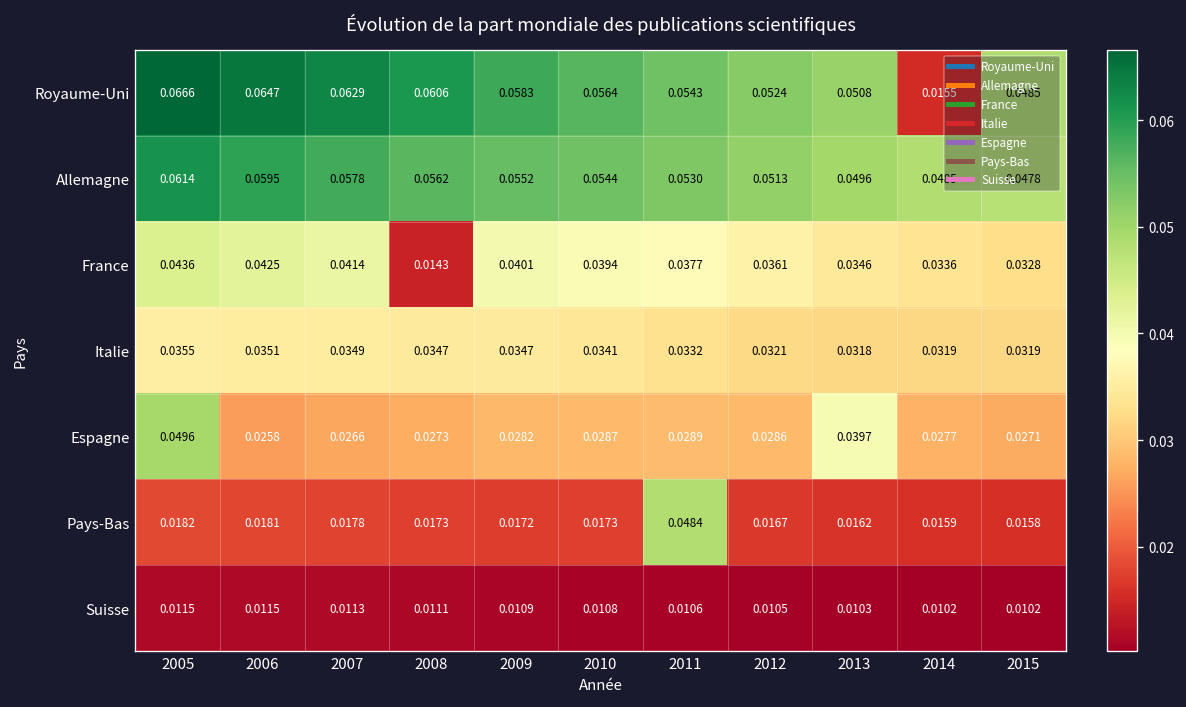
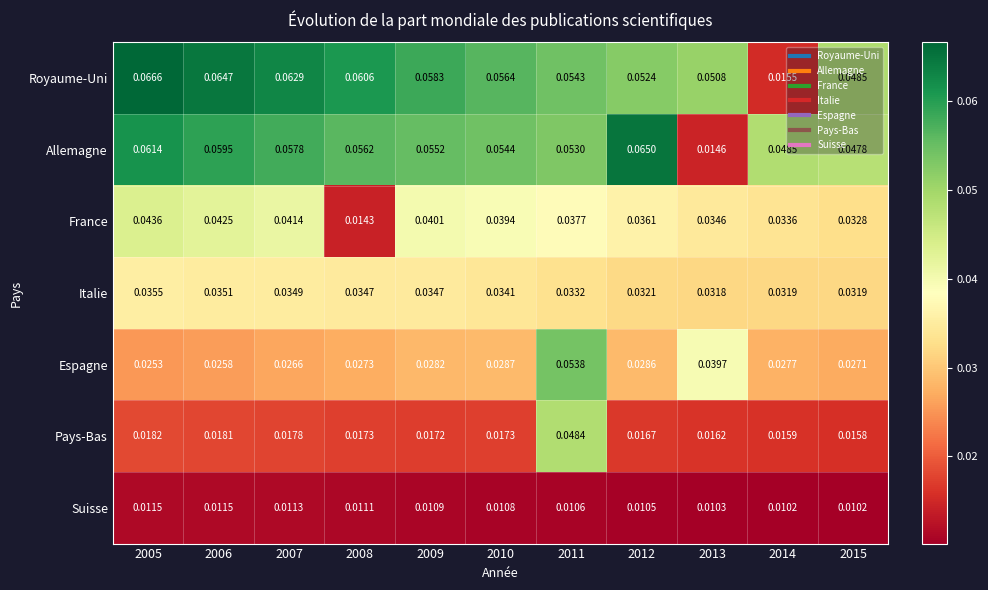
  {
    "Royaume-Uni": {
      "2005": 0.0666,
      "2006": 0.0647,
      "2007": 0.0629,
      "2008": 0.0606,
      "2009": 0.0583,
      "2010": 0.0564,
      "2011": 0.0543,
      "2012": 0.0524,
      "2013": 0.0508
    },
    "Allemagne": {
      "2005": 0.0614,
      "2006": 0.0595,
      "2007": 0.0578,
      "2008": 0.0562,
      "2009": 0.0552,
      "2010": 0.0544,
      "2011": 0.0530,
-     "2012": 0.0513,
-     "2013": 0.0496
+     "2012": 0.0650,
+     "2013": 0.0146
    },
    "France": {
      "2005": 0.0436,
      "2006": 0.0425,
      "2007": 0.0414,
      "2008": 0.0143,
      "2009": 0.0401,
      "2010": 0.0394,
      "2011": 0.0377,
      "2012": 0.0361,
      "2013": 0.0346,
      "2014": 0.0336,
      "2015": 0.0328
    },
    "Italie": {
      "2005": 0.0355,
      "2006": 0.0351,
      "2007": 0.0349,
      "2008": 0.0347,
      "2009": 0.0347,
      "2010": 0.0341,
      "2011": 0.0332,
      "2012": 0.0321,
      "2013": 0.0318,
      "2014": 0.0319,
      "2015": 0.0319
    },
    "Espagne": {
-     "2005": 0.0496,
+     "2005": 0.0253,
      "2006": 0.0258,
      "2007": 0.0266,
      "2008": 0.0273,
      "2009": 0.0282,
      "2010": 0.0287,
-     "2011": 0.0289,
+     "2011": 0.0538,
      "2012": 0.0286,
      "2013": 0.0397,
      "2014": 0.0277,
      "2015": 0.0271
    },
    "Pays-Bas": {
      "2005": 0.0182,
      "2006": 0.0181,
      "2007": 0.0178,
      "2008": 0.0173,
      "2009": 0.0172,
      "2010": 0.0173,
      "2011": 0.0484,
      "2012": 0.0167,
      "2013": 0.0162,
      "2014": 0.0159,
      "2015": 0.0158
    },
    "Suisse": {
      "2005": 0.0115,
      "2006": 0.0115,
      "2007": 0.0113,
      "2008": 0.0111,
      "2009": 0.0109,
      "2010": 0.0108,
      "2011": 0.0106,
      "2012": 0.0105,
      "2013": 0.0103,
      "2014": 0.0102,
      "2015": 0.0102
    }
  }
